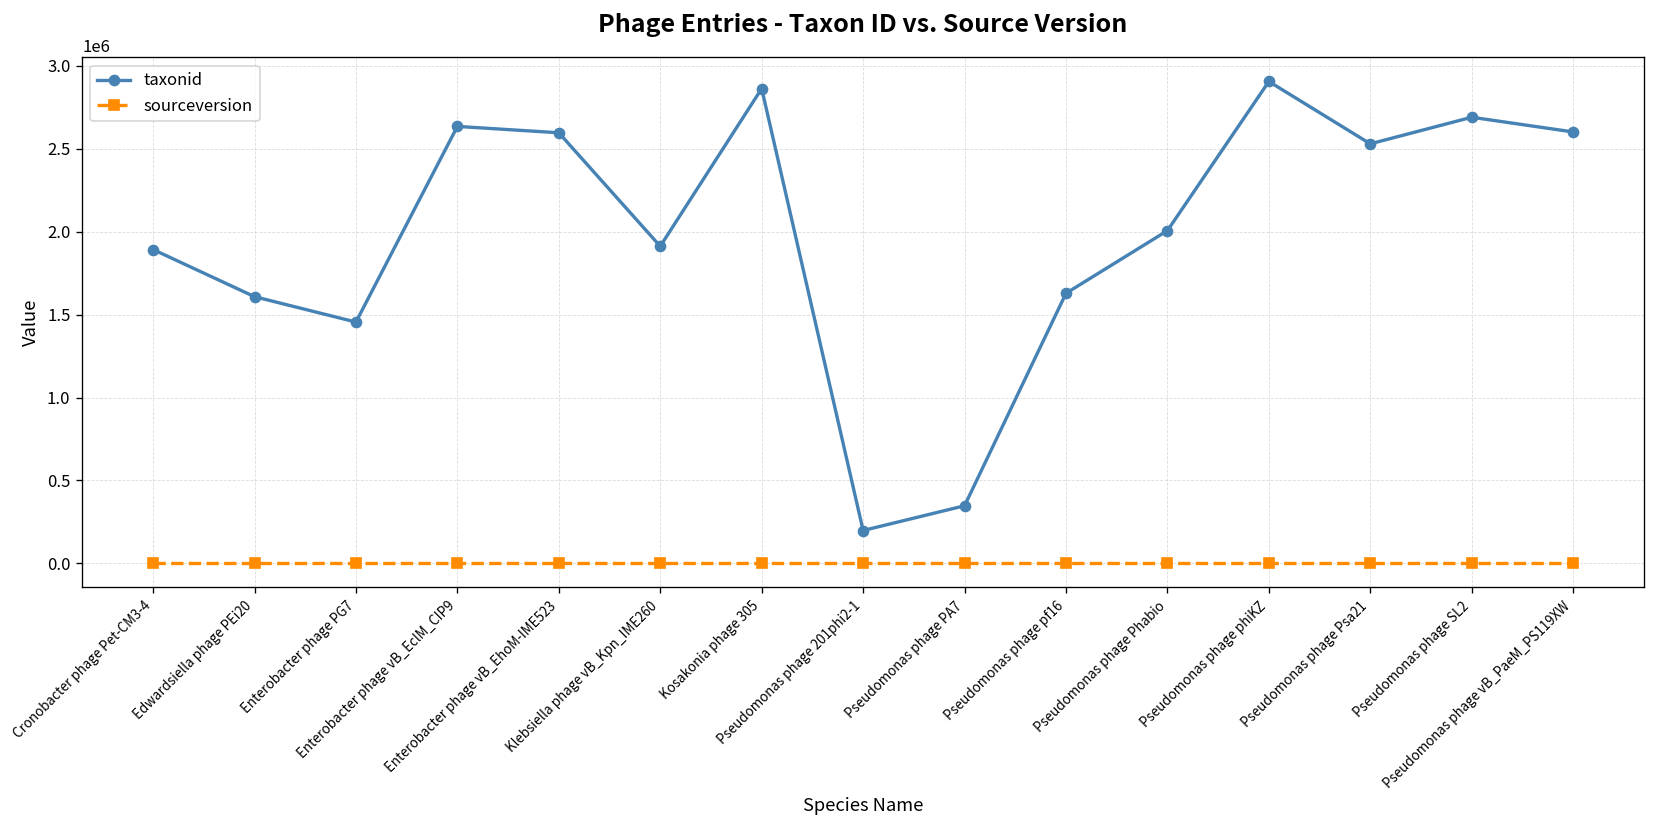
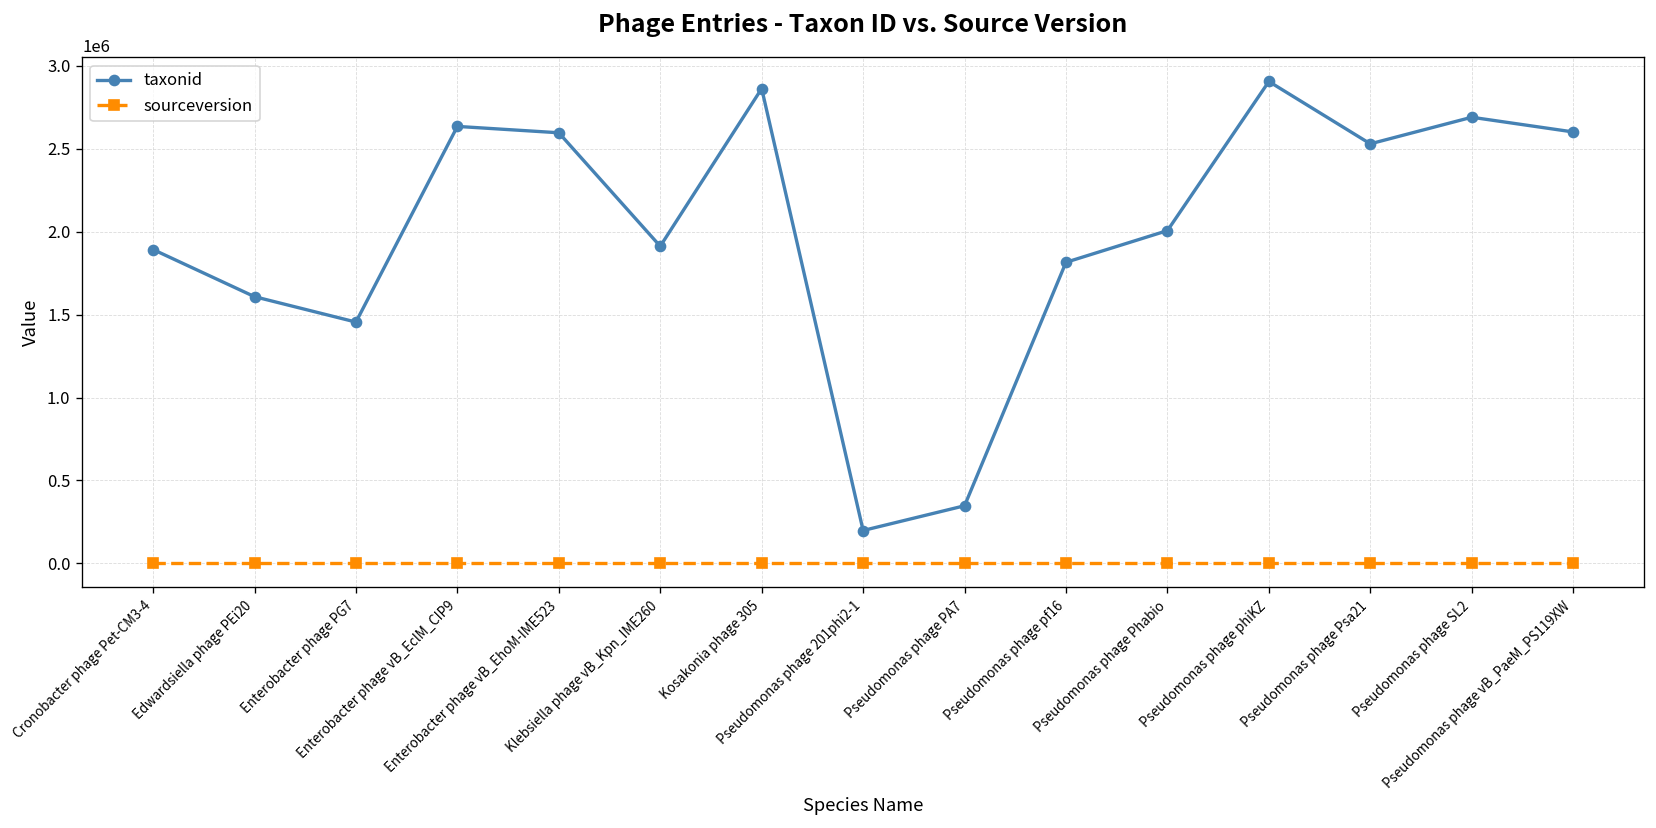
  {
    "taxonid": {
      "Cronobacter phage Pet-CM3-4": 1890000,
      "Edwardsiella phage PEi20": 1610000,
      "Enterobacter phage PG7": 1460000,
      "Enterobacter phage vB_EclM_CIP9": 2640000,
      "Enterobacter phage vB_EhoM-IME523": 2600000,
      "Klebsiella phage vB_Kpn_IME260": 1910000,
      "Kosakonia phage 305": 2860000,
      "Pseudomonas phage 201phi2-1": 200000,
      "Pseudomonas phage PA7": 350000,
-     "Pseudomonas phage pf16": 1630000,
+     "Pseudomonas phage pf16": 1820000,
      "Pseudomonas phage Phabio": 2010000,
      "Pseudomonas phage phiKZ": 2910000,
      "Pseudomonas phage Psa21": 2530000,
      "Pseudomonas phage SL2": 2690000,
      "Pseudomonas phage vB_PaeM_PS119XW": 2600000
    },
    "sourceversion": {
      "Cronobacter phage Pet-CM3-4": 0,
      "Edwardsiella phage PEi20": 0,
      "Enterobacter phage PG7": 0,
      "Enterobacter phage vB_EclM_CIP9": 0,
      "Enterobacter phage vB_EhoM-IME523": 0,
      "Klebsiella phage vB_Kpn_IME260": 0,
      "Kosakonia phage 305": 0,
      "Pseudomonas phage 201phi2-1": 0,
      "Pseudomonas phage PA7": 0,
      "Pseudomonas phage pf16": 0,
      "Pseudomonas phage Phabio": 0,
      "Pseudomonas phage phiKZ": 0,
      "Pseudomonas phage Psa21": 0,
      "Pseudomonas phage SL2": 0,
      "Pseudomonas phage vB_PaeM_PS119XW": 0
    }
  }
